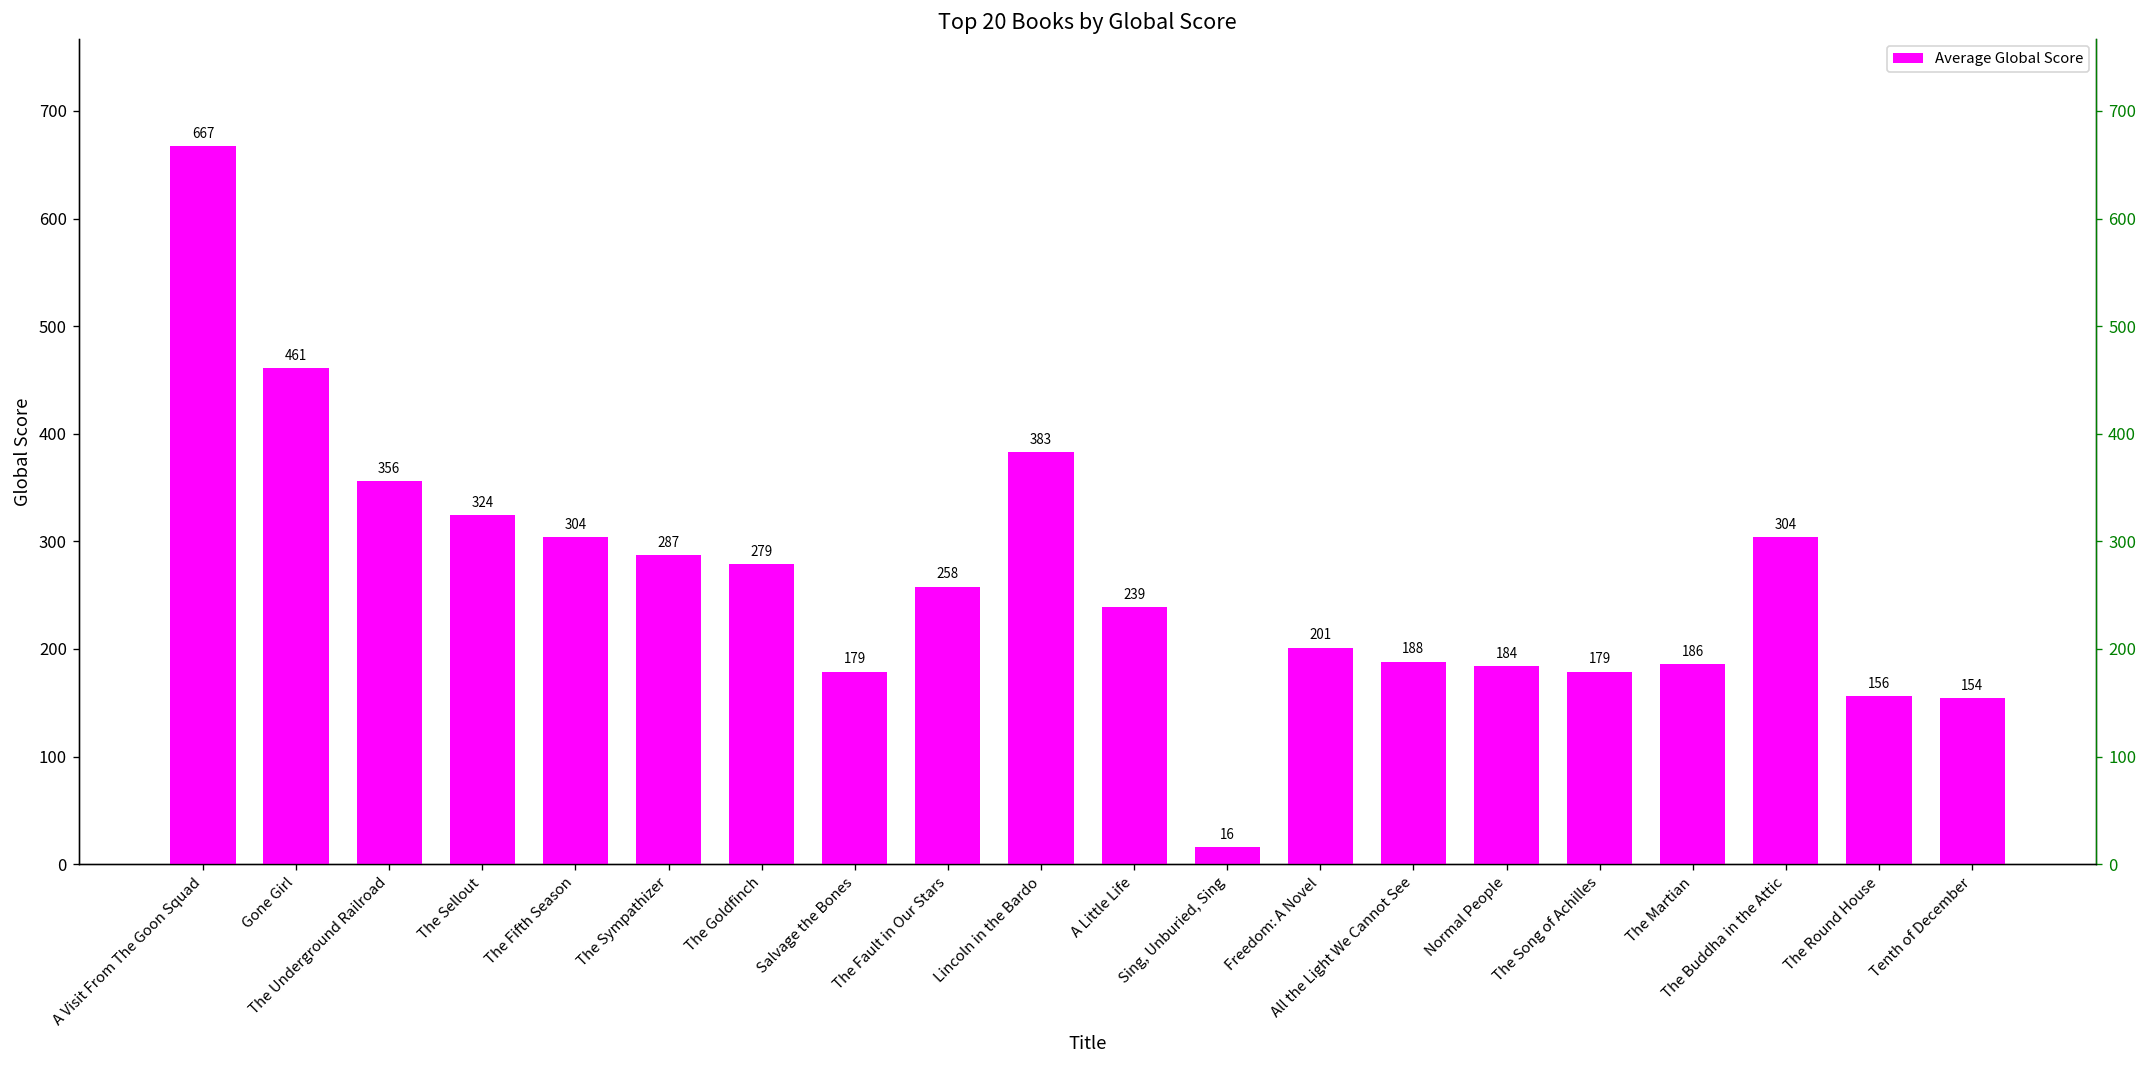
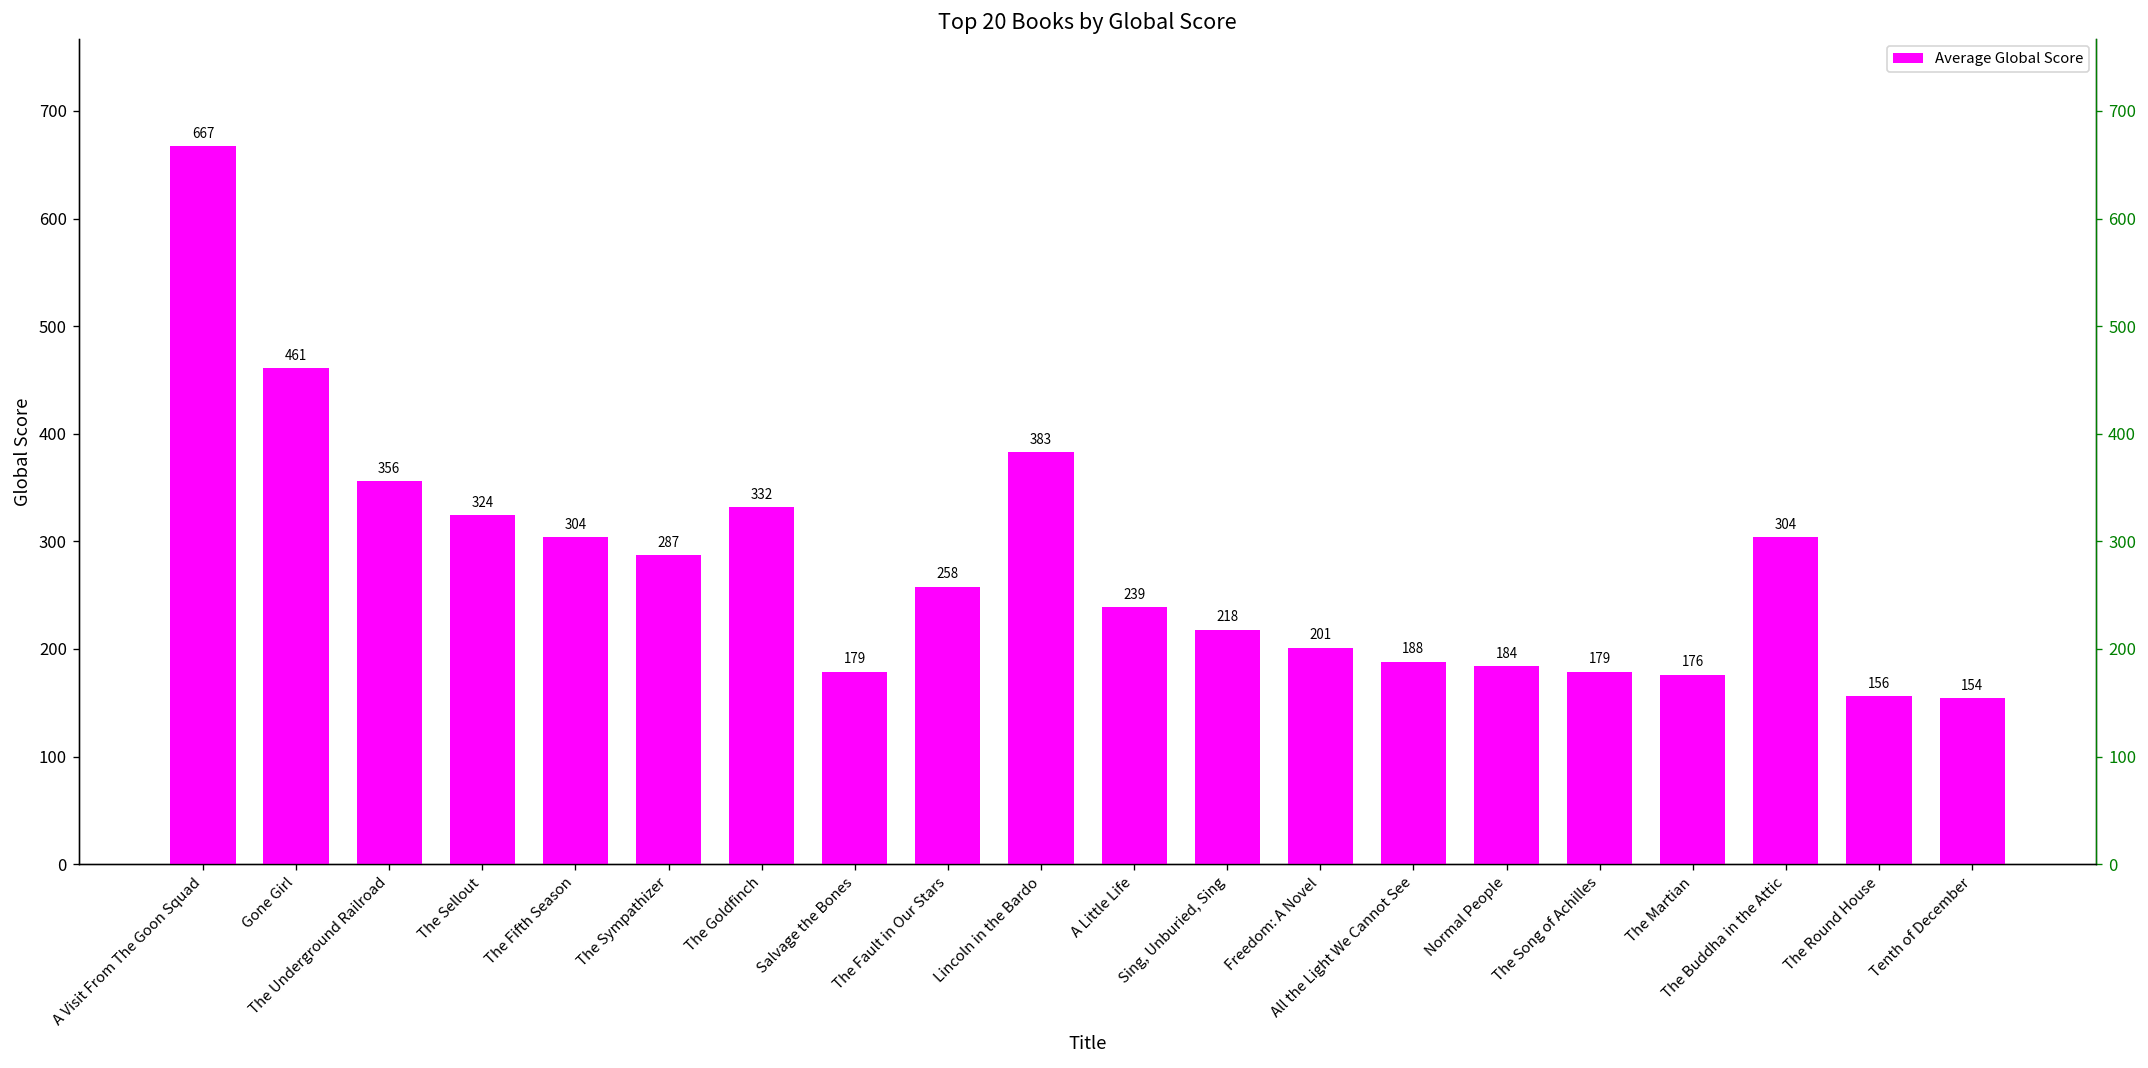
  {
    "A Visit From The Goon Squad": 667,
    "Gone Girl": 461,
    "The Underground Railroad": 356,
    "The Sellout": 324,
    "The Fifth Season": 304,
    "The Sympathizer": 287,
-   "The Goldfinch": 279,
+   "The Goldfinch": 332,
    "Salvage the Bones": 179,
    "The Fault in Our Stars": 258,
    "Lincoln in the Bardo": 383,
    "A Little Life": 239,
-   "Sing, Unburied, Sing": 16,
+   "Sing, Unburied, Sing": 218,
    "Freedom: A Novel": 201,
    "All the Light We Cannot See": 188,
    "Normal People": 184,
    "The Song of Achilles": 179,
-   "The Martian": 186,
+   "The Martian": 176,
    "The Buddha in the Attic": 304,
    "The Round House": 156,
    "Tenth of December": 154
  }
